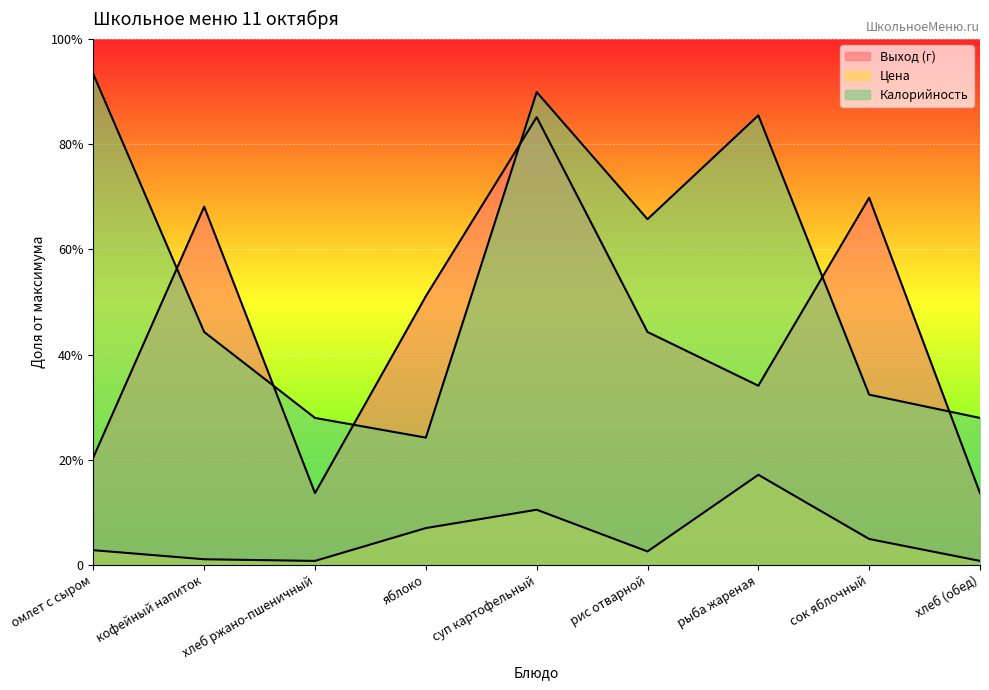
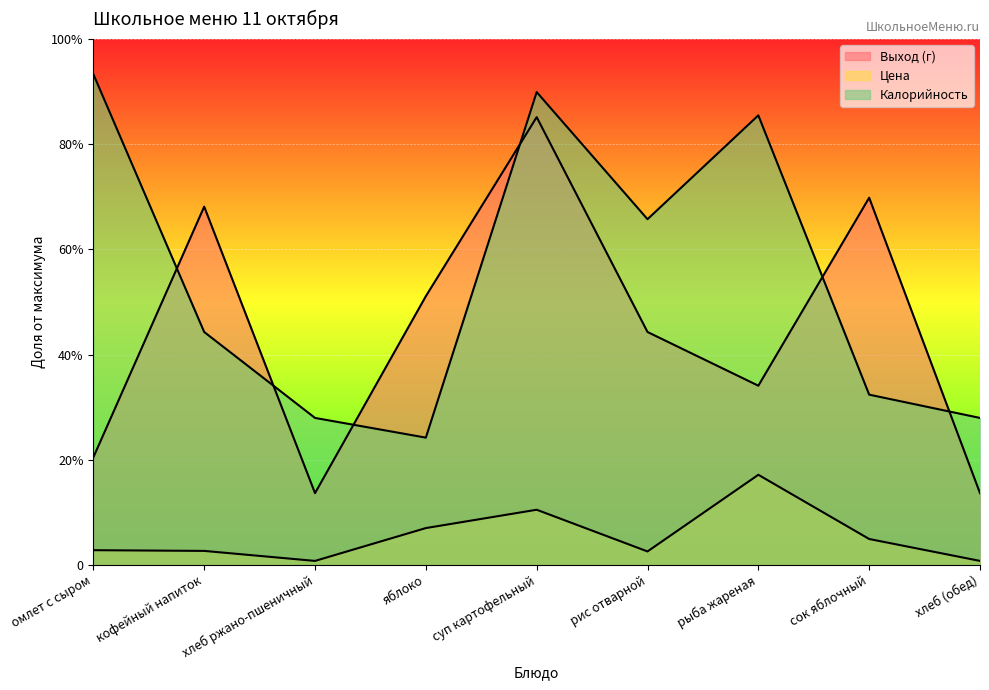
  {
    "Выход (г)": {
      "омлет с сыром": "20%",
      "кофейный напиток": "68%",
      "хлеб ржано-пшеничный": "14%",
      "яблоко": "51%",
      "суп картофельный": "85%",
      "рис отварной": "44%",
      "рыба жареная": "34%",
      "сок яблочный": "70%",
      "хлеб (обед)": "14%"
    },
    "Цена": {
      "омлет с сыром": "3%",
-     "кофейный напиток": "1%",
+     "кофейный напиток": "3%",
      "хлеб ржано-пшеничный": "1%",
      "яблоко": "7%",
      "суп картофельный": "10%",
      "рис отварной": "3%",
      "рыба жареная": "17%",
      "сок яблочный": "5%",
      "хлеб (обед)": "1%"
    },
    "Калорийность": {
      "омлет с сыром": "93%",
      "кофейный напиток": "44%",
      "хлеб ржано-пшеничный": "28%",
      "яблоко": "24%",
      "суп картофельный": "90%",
      "рис отварной": "66%",
      "рыба жареная": "85%",
      "сок яблочный": "32%",
      "хлеб (обед)": "28%"
    }
  }
